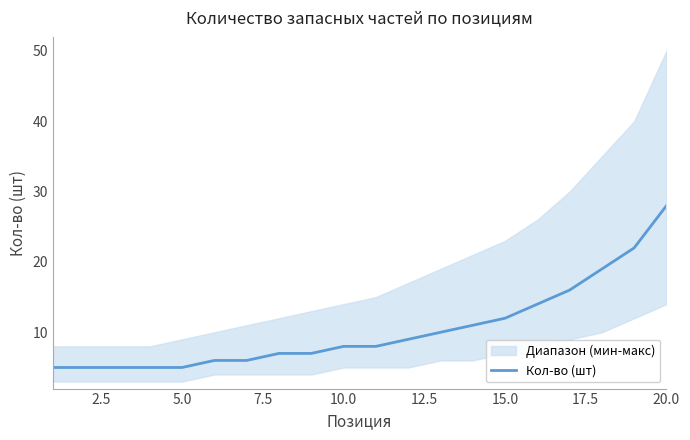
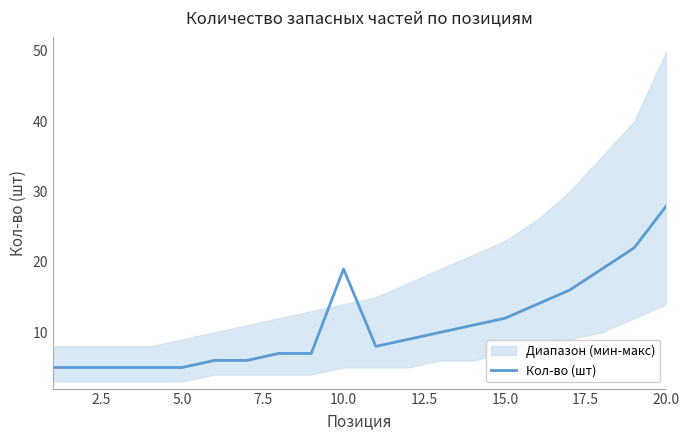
  {
    "Кол-во (шт)": {
      "5.0": 5,
-     "10.0": 8,
+     "10.0": 19,
      "15.0": 12,
      "20.0": 28
    }
  }
